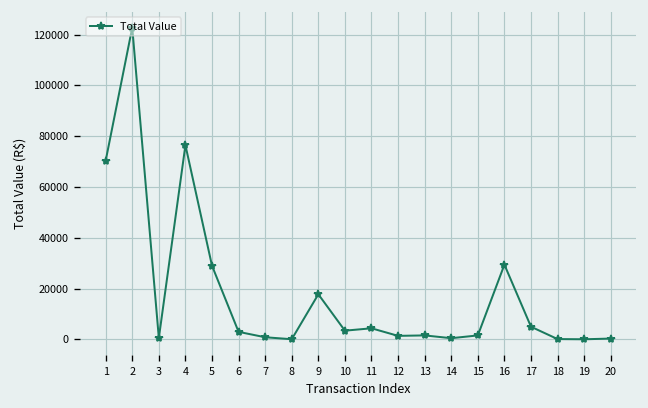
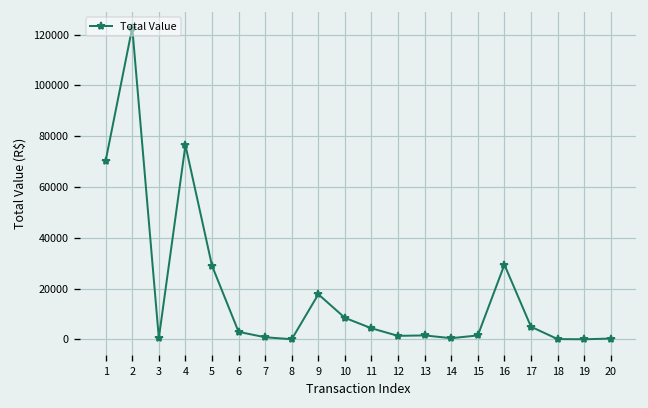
  {
    "1": 70000,
    "3": 0,
    "4": 76000,
    "5": 29000,
    "6": 3000,
    "7": 1000,
    "8": 0,
    "9": 18000,
-   "10": 3000,
+   "10": 8000,
    "11": 4000,
    "12": 1000,
    "13": 2000,
    "14": 0,
    "15": 2000,
    "16": 29000,
    "17": 5000,
    "18": 0,
    "19": 0,
    "20": 0
  }
